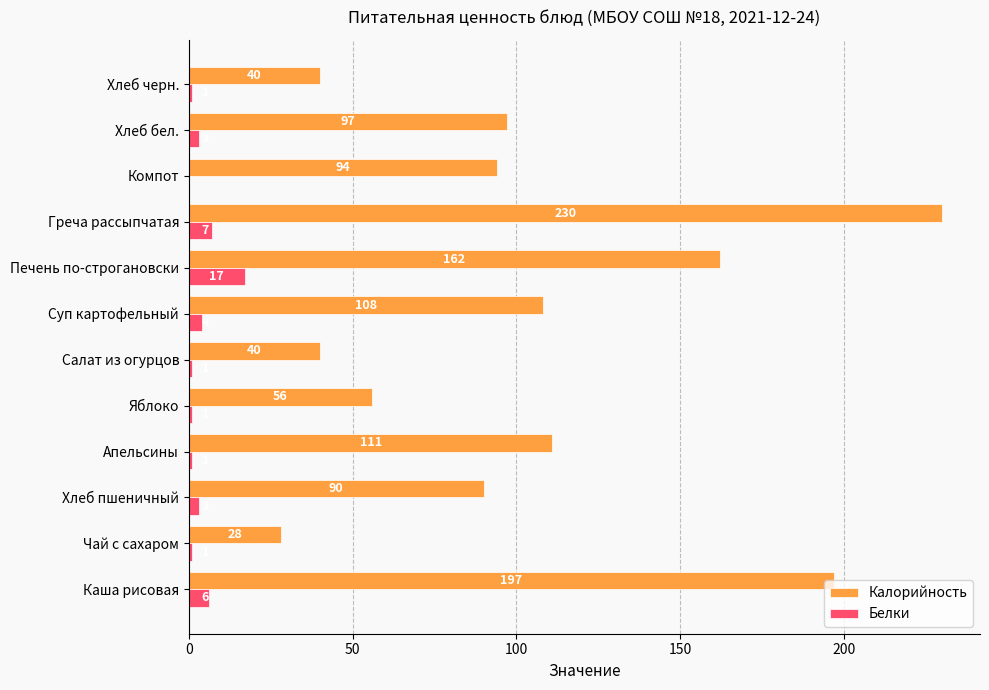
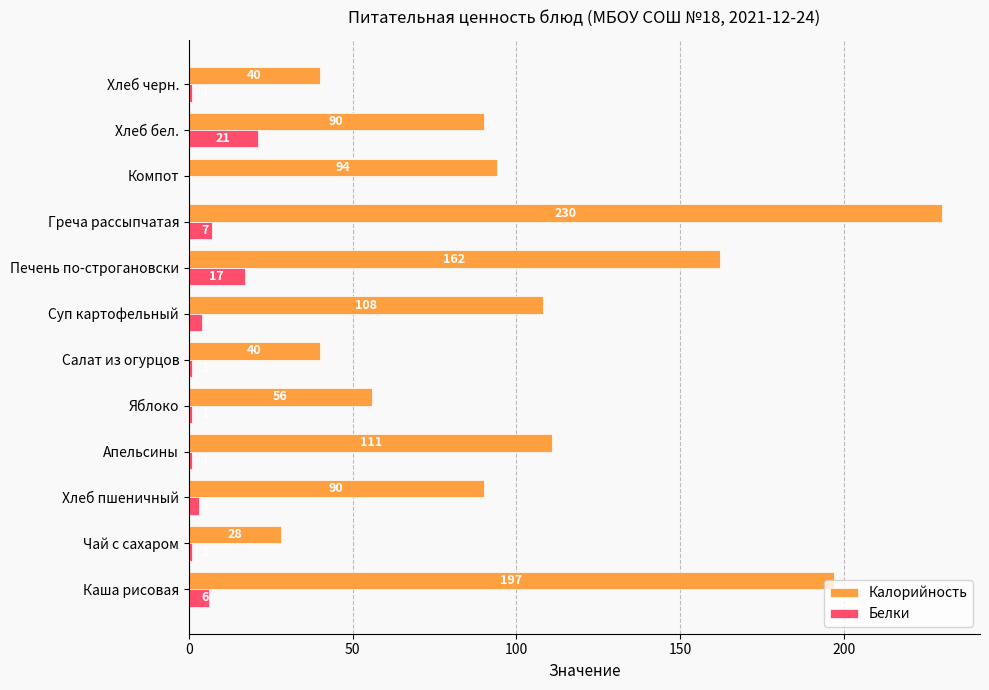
  {
    "Калорийность": {
      "Хлеб черн.": 40,
-     "Хлеб бел.": 97,
+     "Хлеб бел.": 90,
      "Компот": 94,
      "Греча рассыпчатая": 230,
      "Печень по-строгановски": 162,
      "Суп картофельный": 108,
      "Салат из огурцов": 40,
      "Яблоко": 56,
      "Апельсины": 111,
      "Хлеб пшеничный": 90,
      "Чай с сахаром": 28
    },
    "Белки": {
      "Хлеб черн.": 1,
-     "Хлеб бел.": 3,
+     "Хлеб бел.": 21,
      "Компот": 0,
      "Суп картофельный": 4,
      "Салат из огурцов": 1,
      "Яблоко": 1,
      "Апельсины": 1,
      "Хлеб пшеничный": 3,
      "Чай с сахаром": 1
    }
  }
